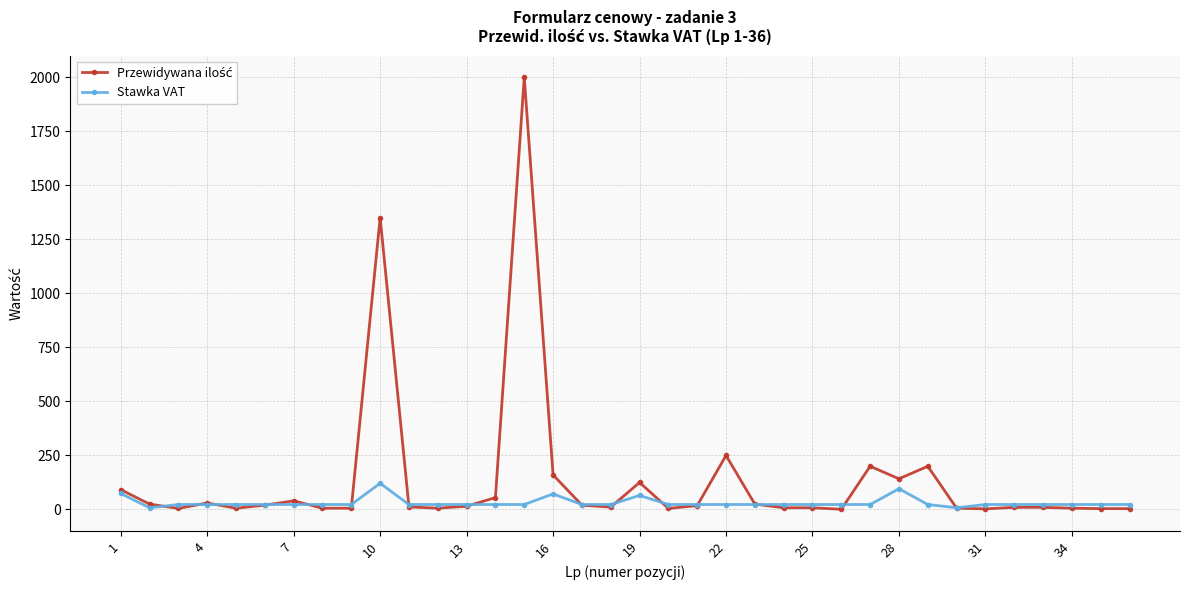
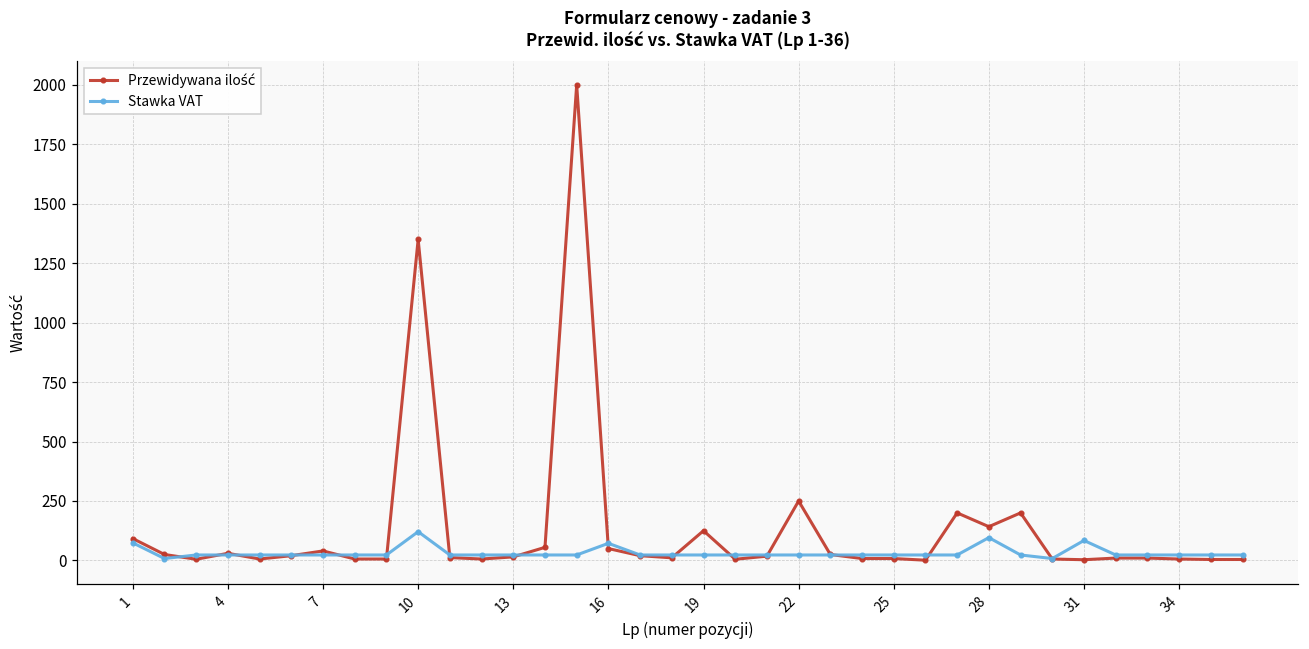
  {
    "Przewidywana ilość": {
      "1": 90,
      "7": 40,
      "10": 1350,
-     "16": 160,
+     "16": 50,
      "19": 130,
      "22": 250,
      "25": 10,
      "28": 140,
      "31": 0,
      "34": 10
    },
    "Stawka VAT": {
      "1": 70,
      "7": 20,
      "10": 120,
      "16": 70,
-     "19": 70,
+     "19": 20,
      "22": 20,
      "25": 20,
      "28": 100,
-     "31": 20,
+     "31": 80,
      "34": 20
    }
  }
